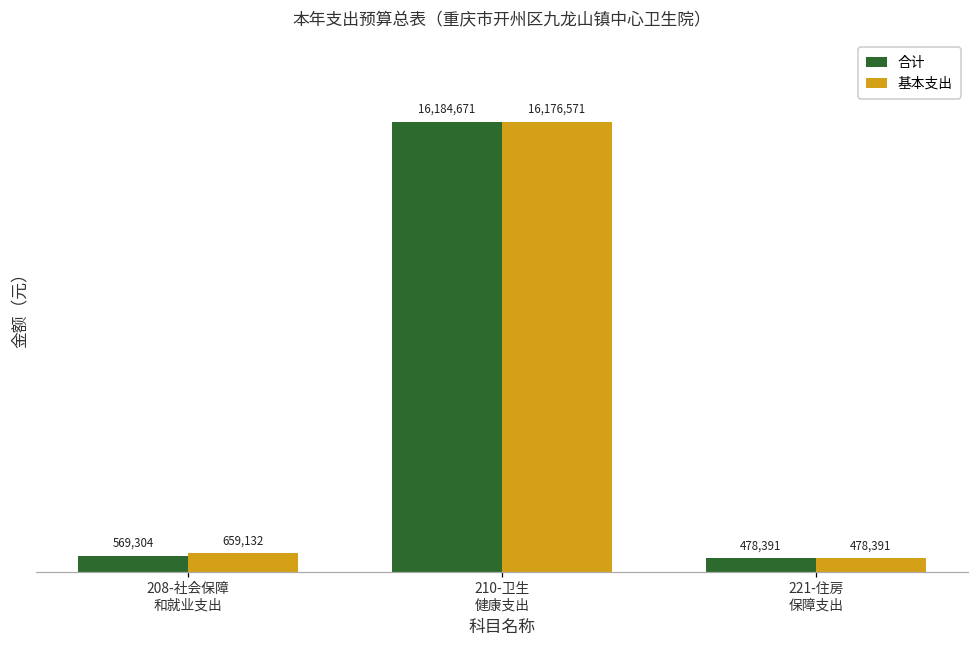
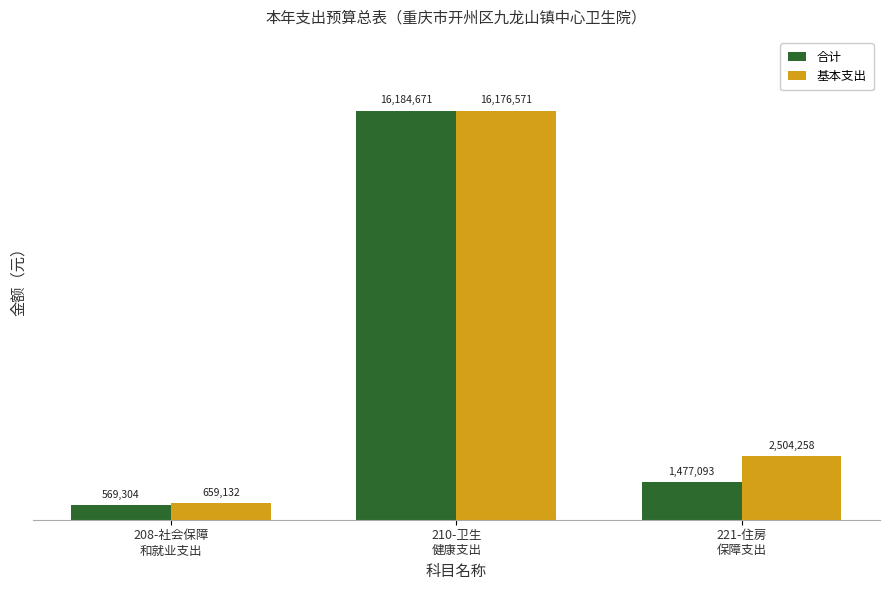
  {
    "合计": {
      "208-社会保障 和就业支出": "569,304",
      "210-卫生 健康支出": "16,184,671",
-     "221-住房 保障支出": "478,391"
+     "221-住房 保障支出": "1,477,093"
    },
    "基本支出": {
      "208-社会保障 和就业支出": "659,132",
      "210-卫生 健康支出": "16,176,571",
-     "221-住房 保障支出": "478,391"
+     "221-住房 保障支出": "2,504,258"
    }
  }
